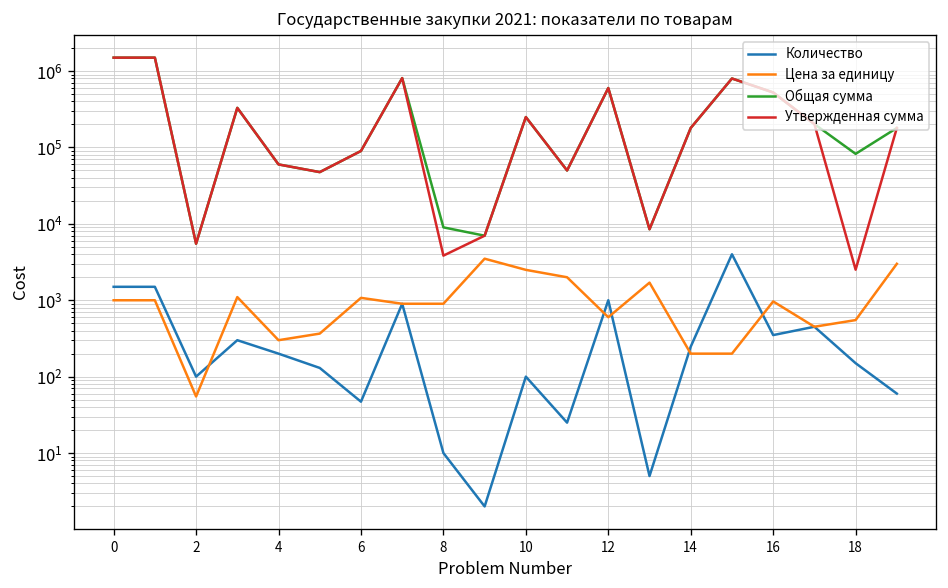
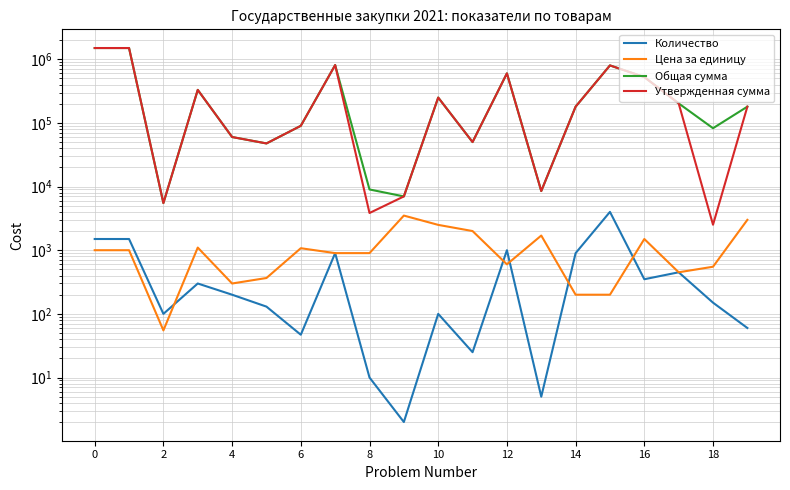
  {
    "Количество": {
      "0": 1500,
      "2": 100,
      "4": 200,
      "6": 50,
      "8": 10,
      "10": 100,
      "12": 1000,
-     "14": 250,
+     "14": 900,
      "16": 400,
      "18": 150
    },
    "Цена за единицу": {
      "0": 1000,
      "2": 60,
      "4": 300,
      "6": 1100,
      "8": 900,
      "10": 2500,
      "12": 600,
      "14": 200,
-     "16": 1000,
+     "16": 1500,
      "18": 600
    },
    "Общая сумма": {
      "8": 9000,
      "18": 80000
    },
    "Утвержденная сумма": {
      "8": 4000,
      "18": 2500
    }
  }
